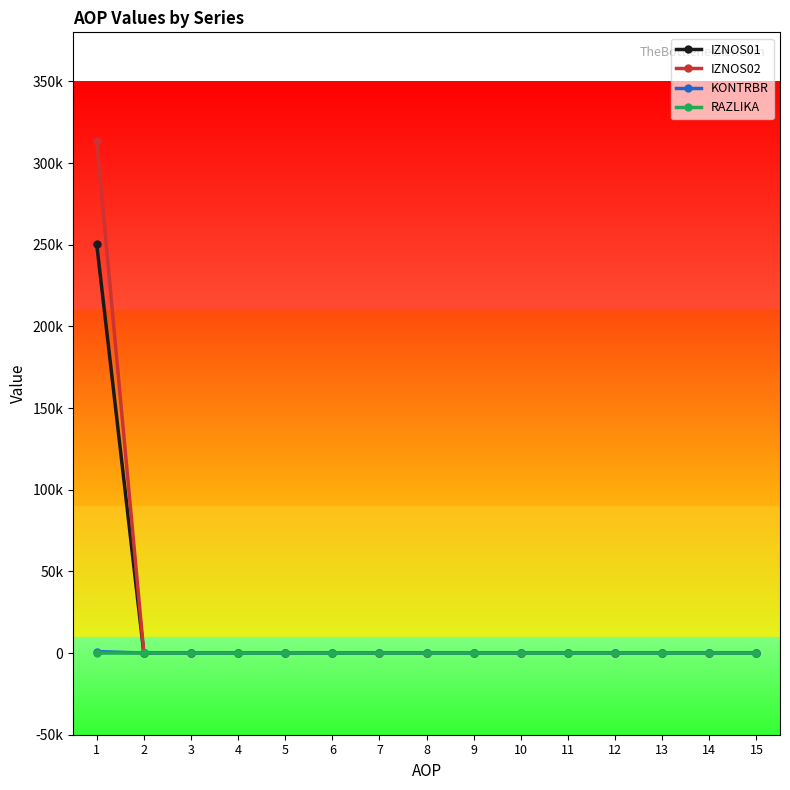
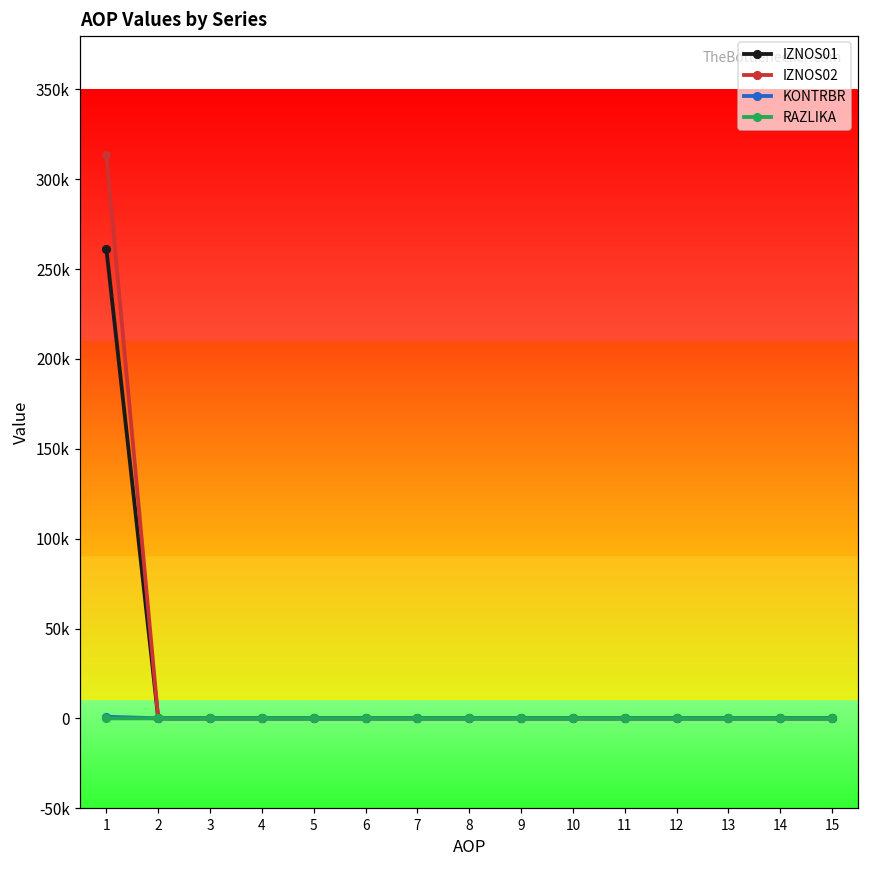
  {
    "IZNOS01": {
-     "1": 250000
+     "1": 261000
    },
    "IZNOS02": {
      "1": 313000
    }
  }
